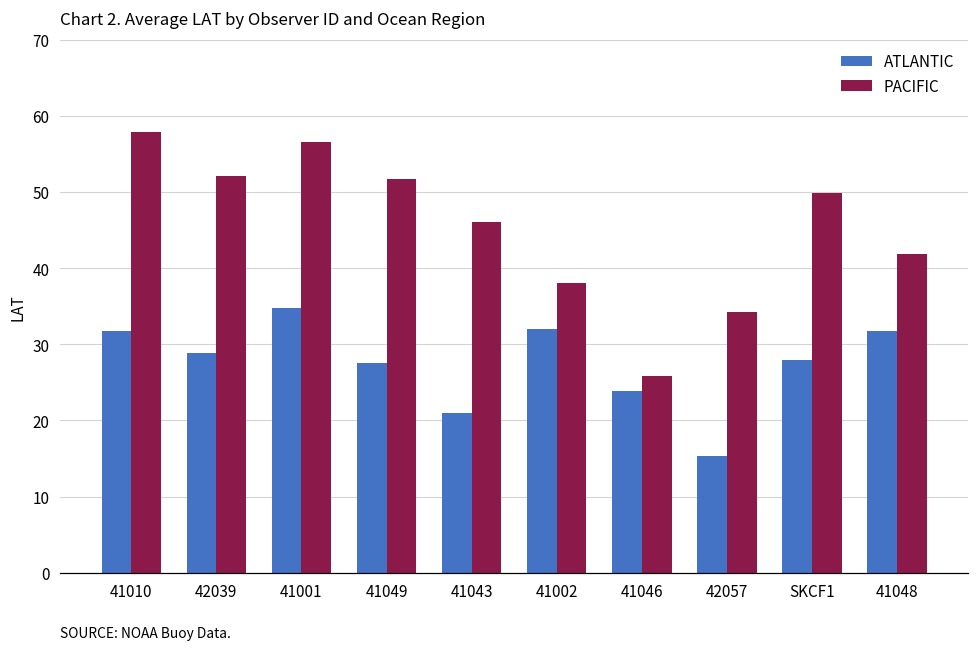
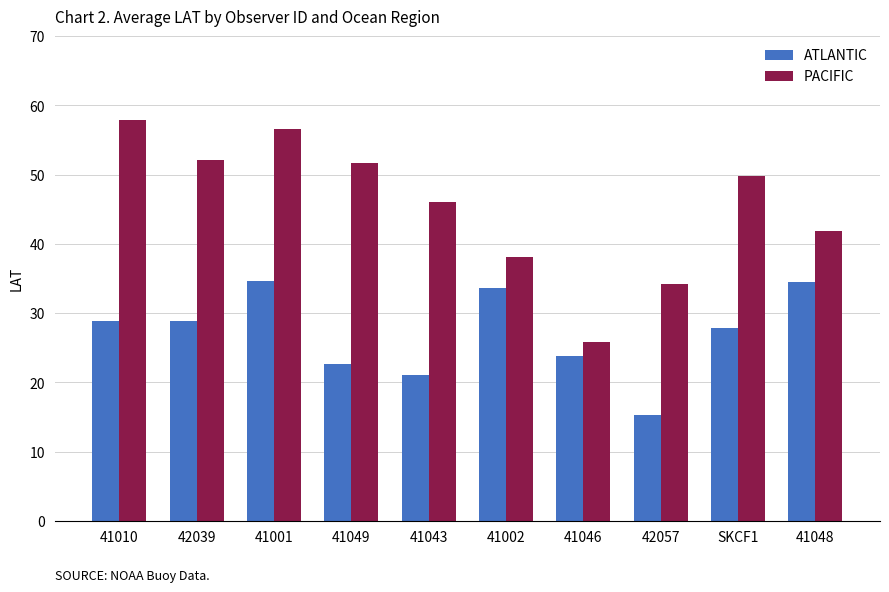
  {
    "ATLANTIC": {
-     "41010": 32,
+     "41010": 29,
      "42039": 29,
      "41001": 35,
-     "41049": 28,
+     "41049": 23,
      "41043": 21,
-     "41002": 32,
+     "41002": 34,
      "41046": 24,
      "42057": 15,
      "SKCF1": 28,
-     "41048": 32
+     "41048": 35
    },
    "PACIFIC": {
      "41010": 58,
      "42039": 52,
      "41001": 57,
      "41049": 52,
      "41043": 46,
      "41002": 38,
      "41046": 26,
      "42057": 34,
      "SKCF1": 50,
      "41048": 42
    }
  }
